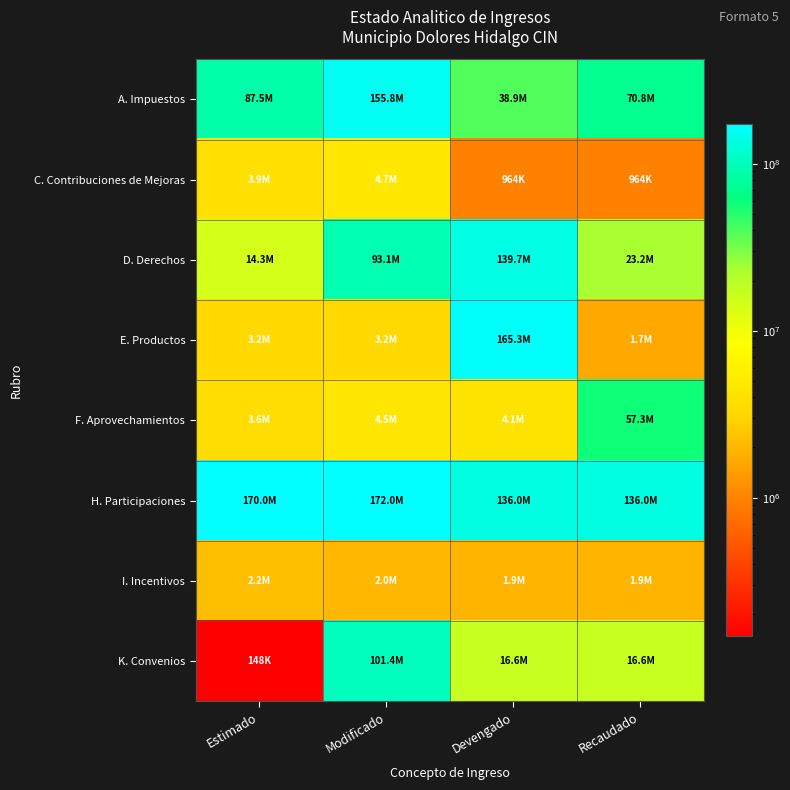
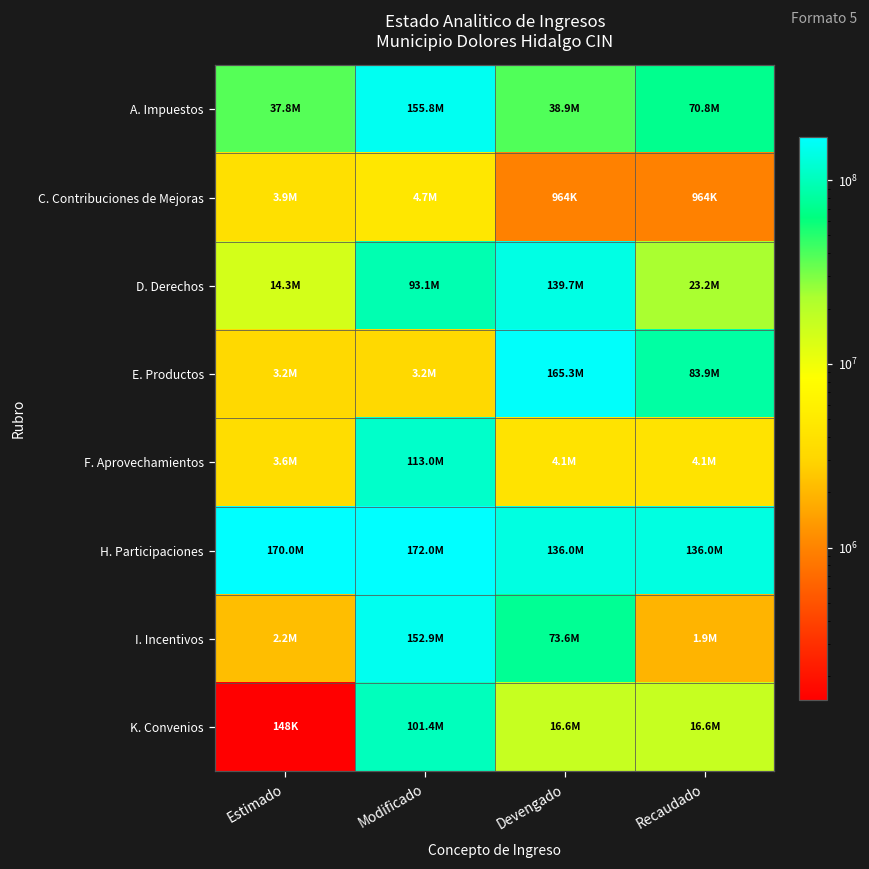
  {
    "A. Impuestos": {
-     "Estimado": "87.5M",
+     "Estimado": "37.8M",
      "Modificado": "155.8M",
      "Devengado": "38.9M",
      "Recaudado": "70.8M"
    },
    "C. Contribuciones de Mejoras": {
      "Estimado": "3.9M",
      "Modificado": "4.7M",
      "Devengado": "964K",
      "Recaudado": "964K"
    },
    "D. Derechos": {
      "Estimado": "14.3M",
      "Modificado": "93.1M",
      "Devengado": "139.7M",
      "Recaudado": "23.2M"
    },
    "E. Productos": {
      "Estimado": "3.2M",
      "Modificado": "3.2M",
      "Devengado": "165.3M",
-     "Recaudado": "1.7M"
+     "Recaudado": "83.9M"
    },
    "F. Aprovechamientos": {
      "Estimado": "3.6M",
-     "Modificado": "4.5M",
+     "Modificado": "113.0M",
      "Devengado": "4.1M",
-     "Recaudado": "57.3M"
+     "Recaudado": "4.1M"
    },
    "H. Participaciones": {
      "Estimado": "170.0M",
      "Modificado": "172.0M",
      "Devengado": "136.0M",
      "Recaudado": "136.0M"
    },
    "I. Incentivos": {
      "Estimado": "2.2M",
-     "Modificado": "2.0M",
-     "Devengado": "1.9M",
+     "Modificado": "152.9M",
+     "Devengado": "73.6M",
      "Recaudado": "1.9M"
    },
    "K. Convenios": {
      "Estimado": "148K",
      "Modificado": "101.4M",
      "Devengado": "16.6M",
      "Recaudado": "16.6M"
    }
  }
